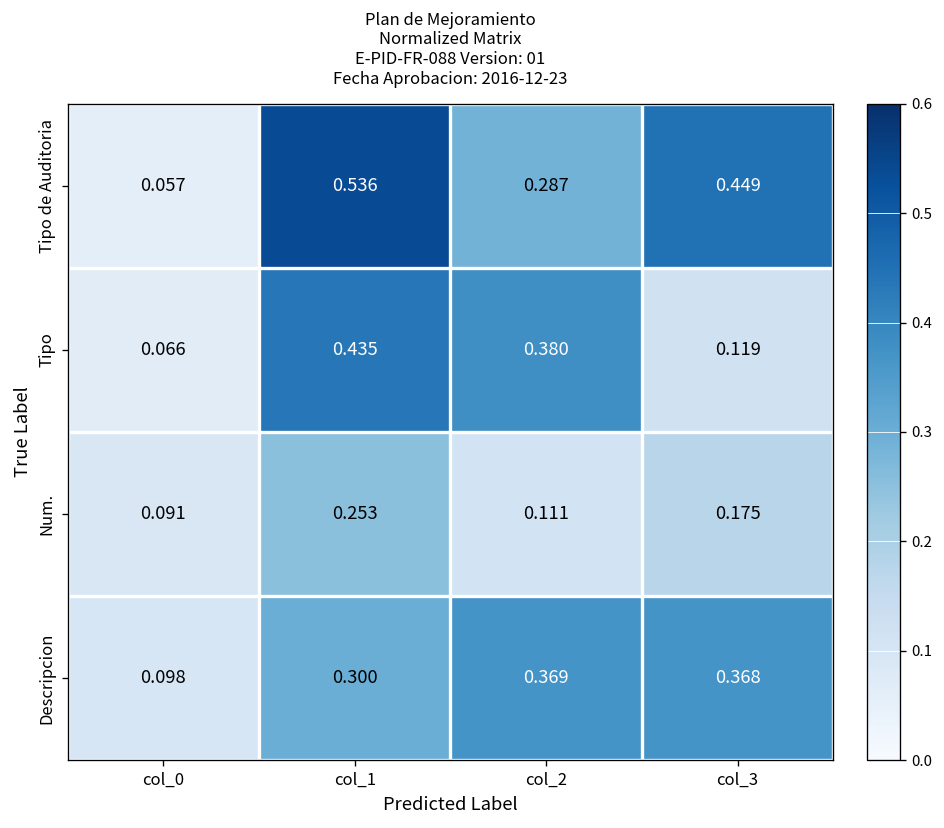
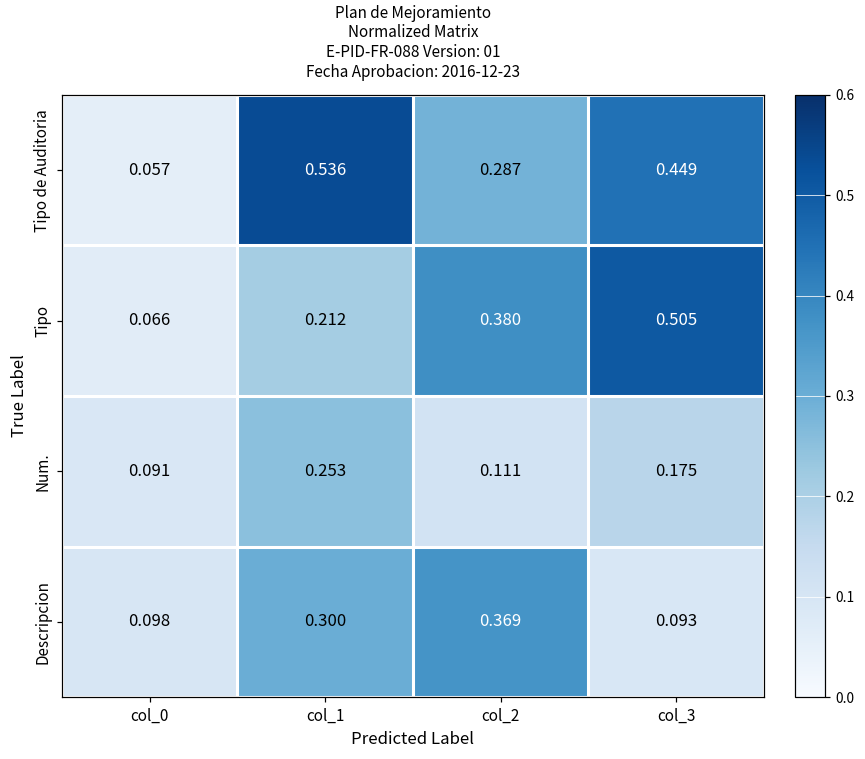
  {
    "Tipo de Auditoria": {
      "col_0": 0.057,
      "col_1": 0.536,
      "col_2": 0.287,
      "col_3": 0.449
    },
    "Tipo": {
      "col_0": 0.066,
-     "col_1": 0.435,
+     "col_1": 0.212,
      "col_2": 0.380,
-     "col_3": 0.119
+     "col_3": 0.505
    },
    "Num.": {
      "col_0": 0.091,
      "col_1": 0.253,
      "col_2": 0.111,
      "col_3": 0.175
    },
    "Descripcion": {
      "col_0": 0.098,
      "col_1": 0.300,
      "col_2": 0.369,
-     "col_3": 0.368
+     "col_3": 0.093
    }
  }
